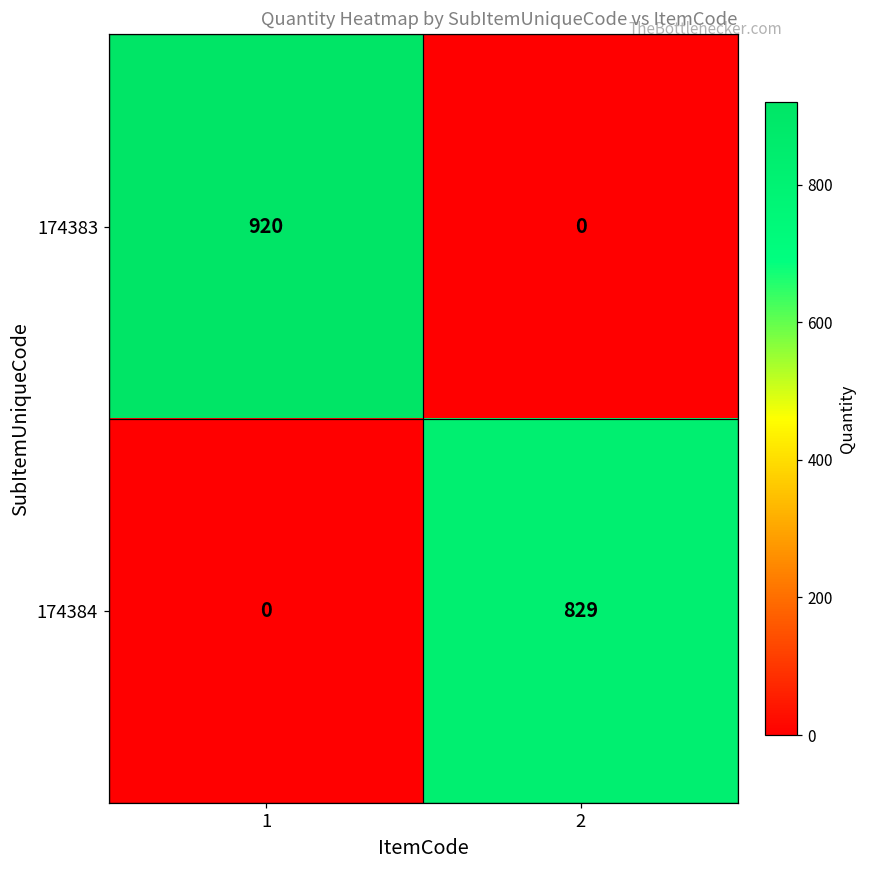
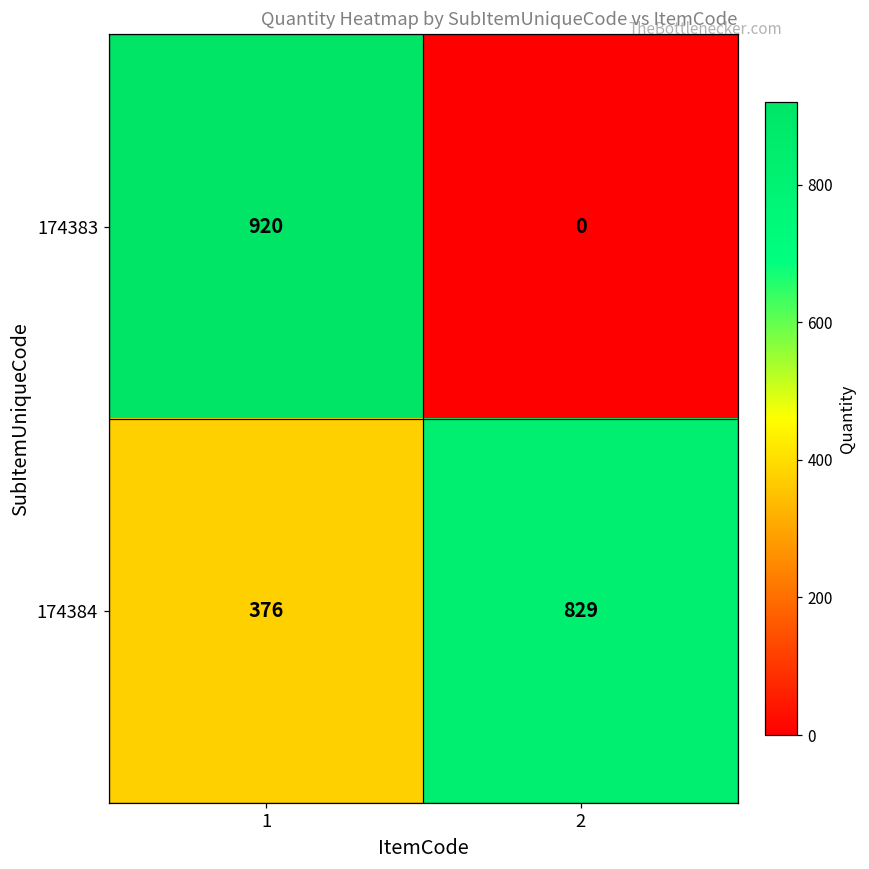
  {
    "174383": {
      "1": 920,
      "2": 0
    },
    "174384": {
-     "1": 0,
+     "1": 376,
      "2": 829
    }
  }
